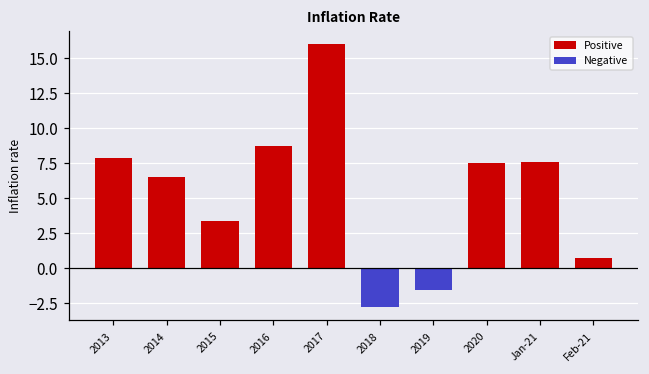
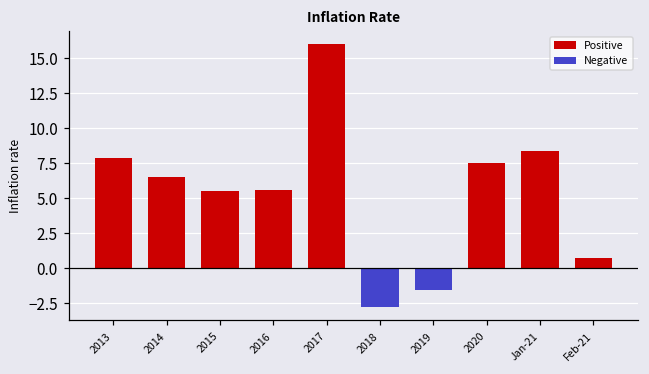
  {
    "2013": 7.9,
    "2014": 6.5,
-   "2015": 3.4,
-   "2016": 8.7,
+   "2015": 5.5,
+   "2016": 5.6,
    "2017": 16.0,
    "2018": -2.8,
    "2019": -1.6,
    "2020": 7.5,
-   "Jan-21": 7.6,
+   "Jan-21": 8.4,
    "Feb-21": 0.7
  }
